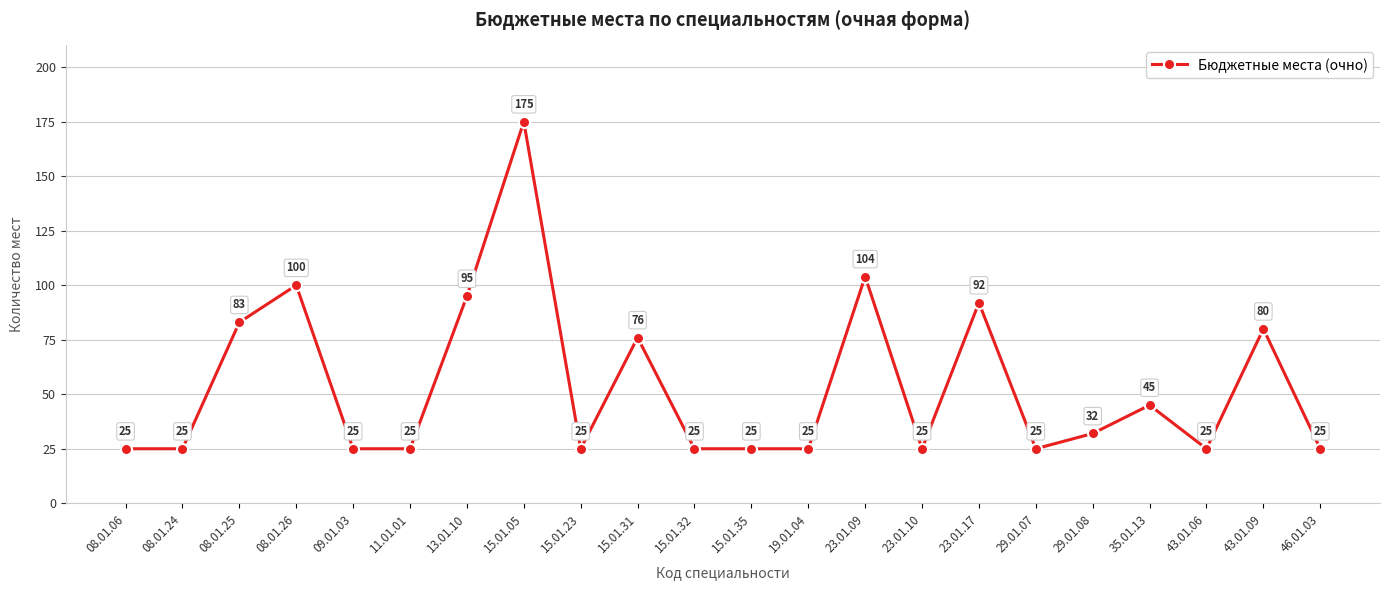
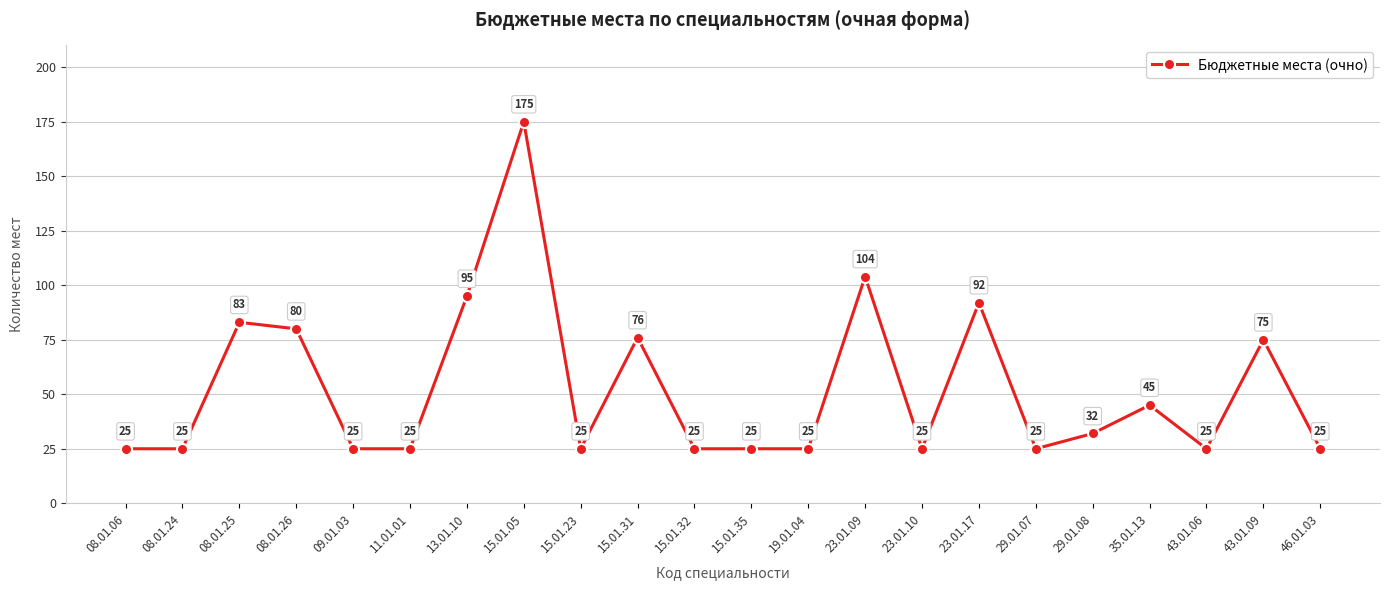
  {
-   "08.01.26": 100,
-   "43.01.09": 80
+   "08.01.26": 80,
+   "43.01.09": 75
  }
